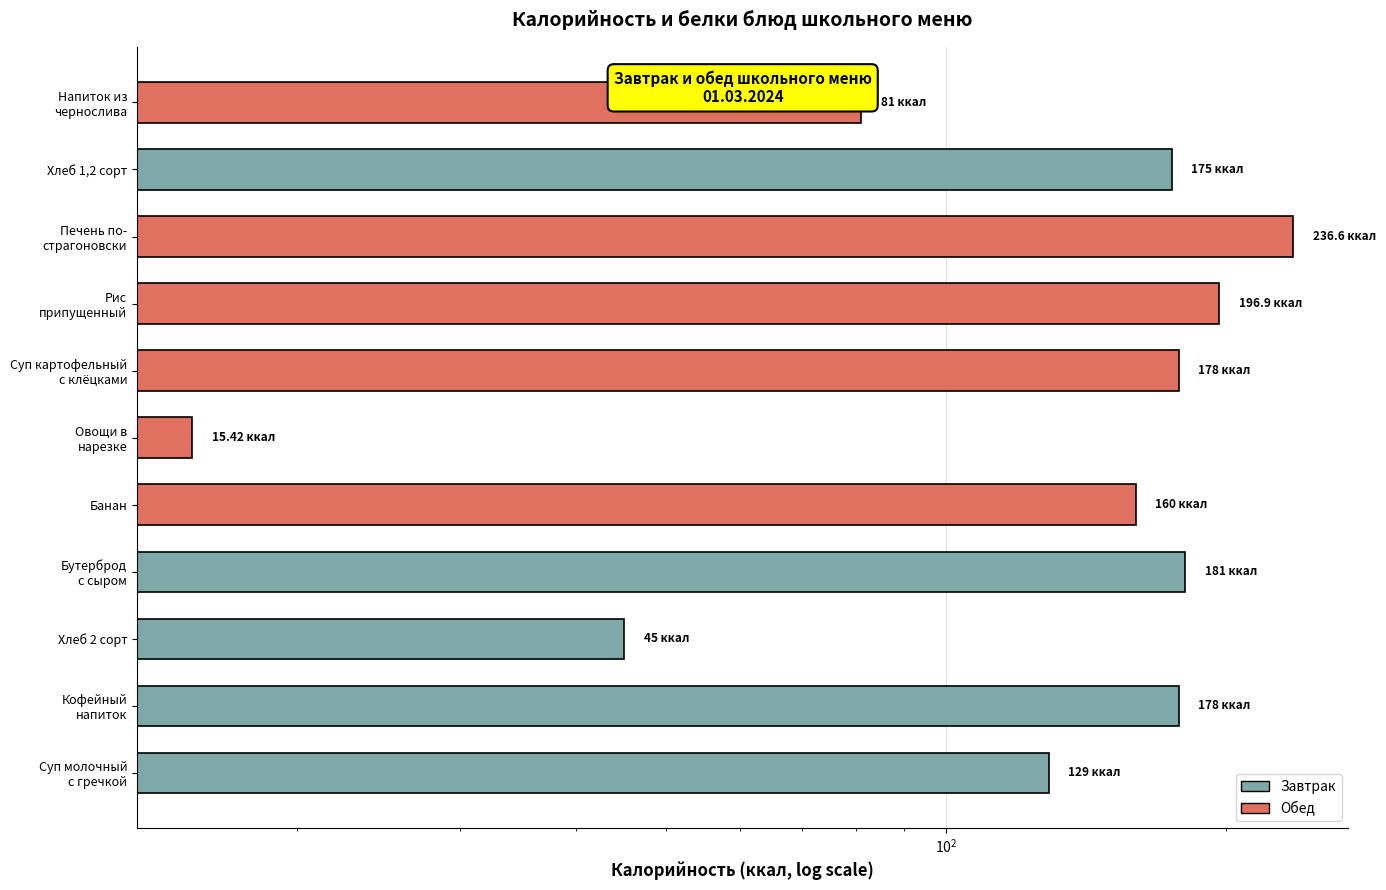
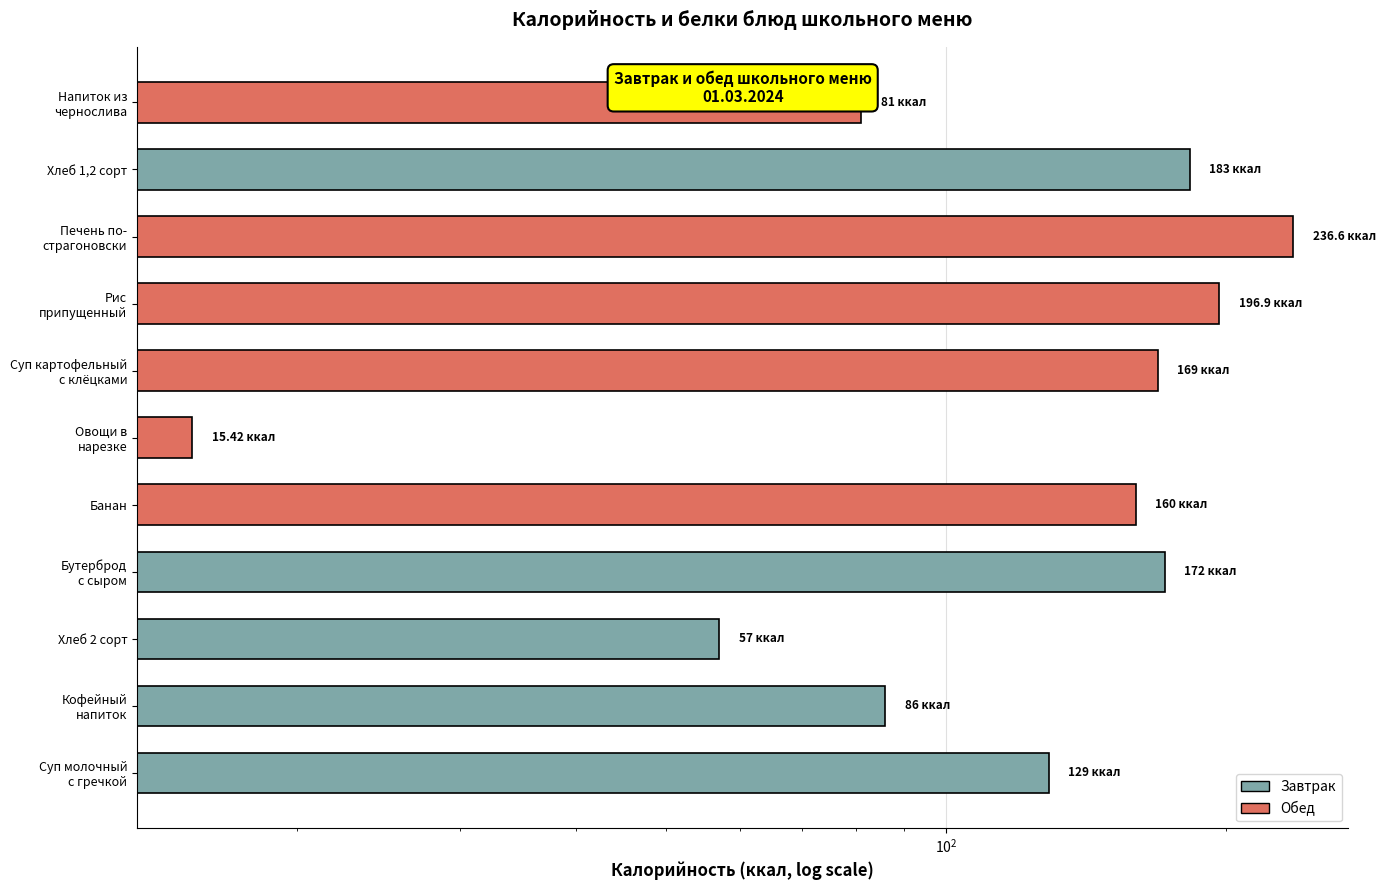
  {
-   "Хлеб 1,2 сорт": 175,
+   "Хлеб 1,2 сорт": 183,
    "Печень по- страгоновски": 236.6,
    "Рис припущенный": 196.9,
-   "Суп картофельный с клёцками": 178,
+   "Суп картофельный с клёцками": 169,
    "Овощи в нарезке": 15.42,
    "Банан": 160,
-   "Бутерброд с сыром": 181,
-   "Хлеб 2 сорт": 45,
-   "Кофейный напиток": 178,
+   "Бутерброд с сыром": 172,
+   "Хлеб 2 сорт": 57,
+   "Кофейный напиток": 86,
    "Суп молочный с гречкой": 129
  }
